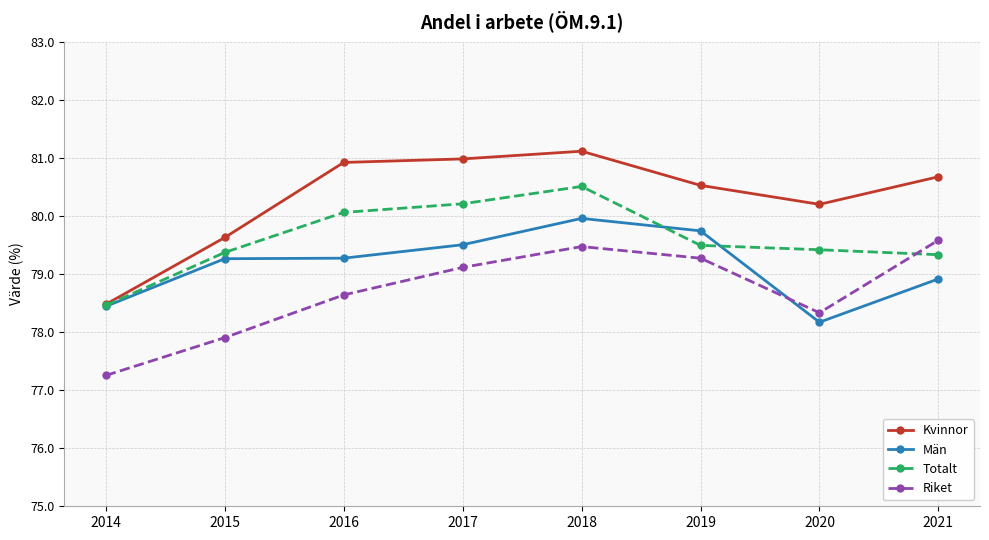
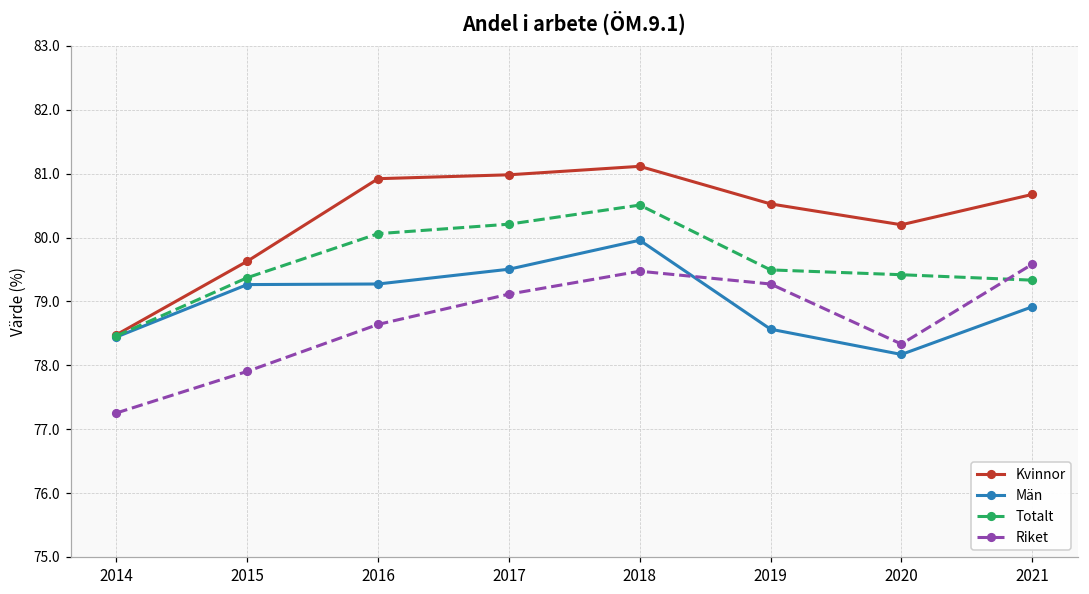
  {
    "Kvinnor": {
      "2015": 79.6,
      "2016": 80.9,
      "2017": 81.0,
      "2018": 81.1,
      "2019": 80.5,
      "2020": 80.2,
      "2021": 80.7
    },
    "Män": {
      "2015": 79.3,
      "2016": 79.3,
      "2017": 79.5,
      "2018": 80.0,
-     "2019": 79.7,
+     "2019": 78.6,
      "2020": 78.2,
      "2021": 78.9
    },
    "Totalt": {
      "2015": 79.4,
      "2016": 80.1,
      "2017": 80.2,
      "2018": 80.5,
      "2019": 79.5,
      "2020": 79.4,
      "2021": 79.3
    },
    "Riket": {
      "2014": 77.3,
      "2015": 77.9,
      "2016": 78.6,
      "2017": 79.1,
      "2018": 79.5,
      "2019": 79.3,
      "2020": 78.3,
      "2021": 79.6
    }
  }
